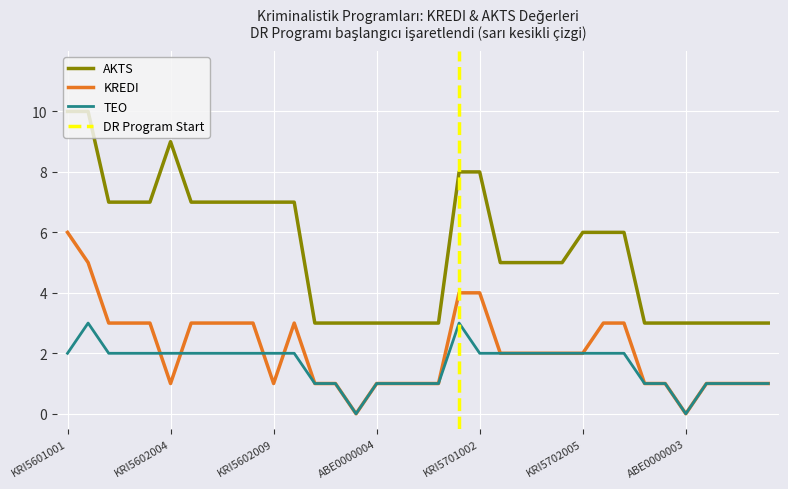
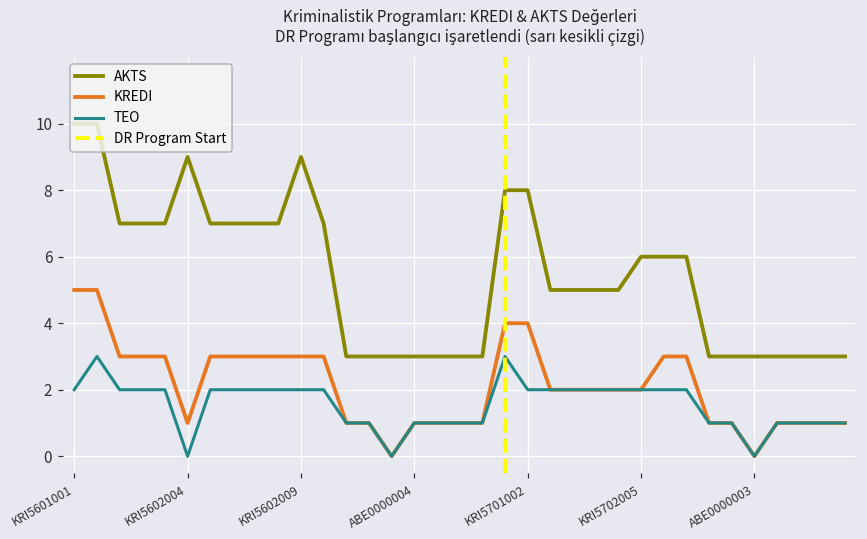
  {
    "AKTS": {
      "KRI5602004": 9,
-     "KRI5602009": 7,
+     "KRI5602009": 9,
      "KRI5701002": 8,
      "KRI5702005": 6
    },
    "KREDI": {
-     "KRI5601001": 6,
+     "KRI5601001": 5,
      "KRI5602004": 1,
-     "KRI5602009": 1,
+     "KRI5602009": 3,
      "KRI5701002": 4
    },
    "TEO": {
      "KRI5601001": 2,
-     "KRI5602004": 2,
+     "KRI5602004": 0,
      "KRI5602009": 2,
      "KRI5701002": 2
    }
  }
